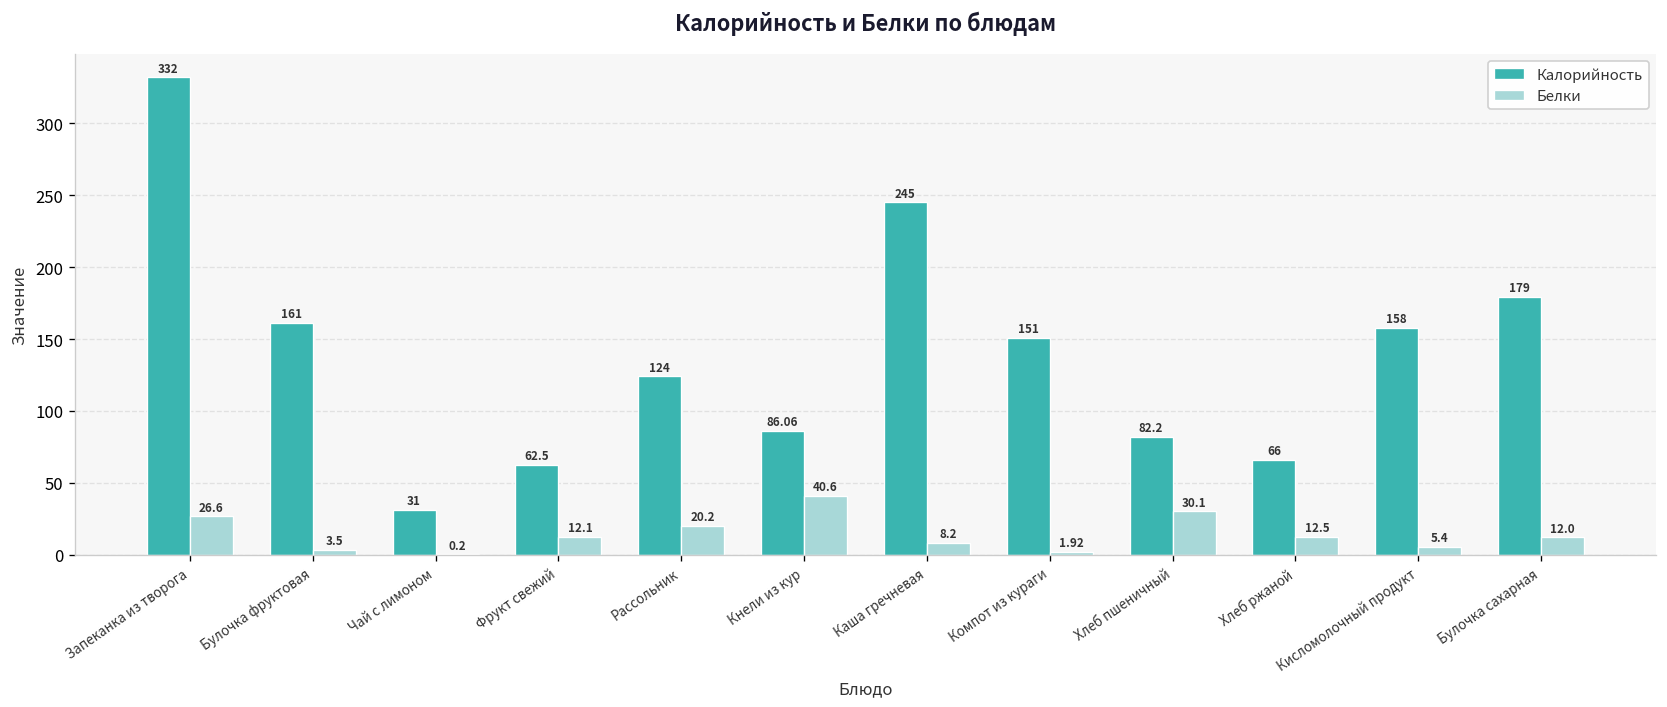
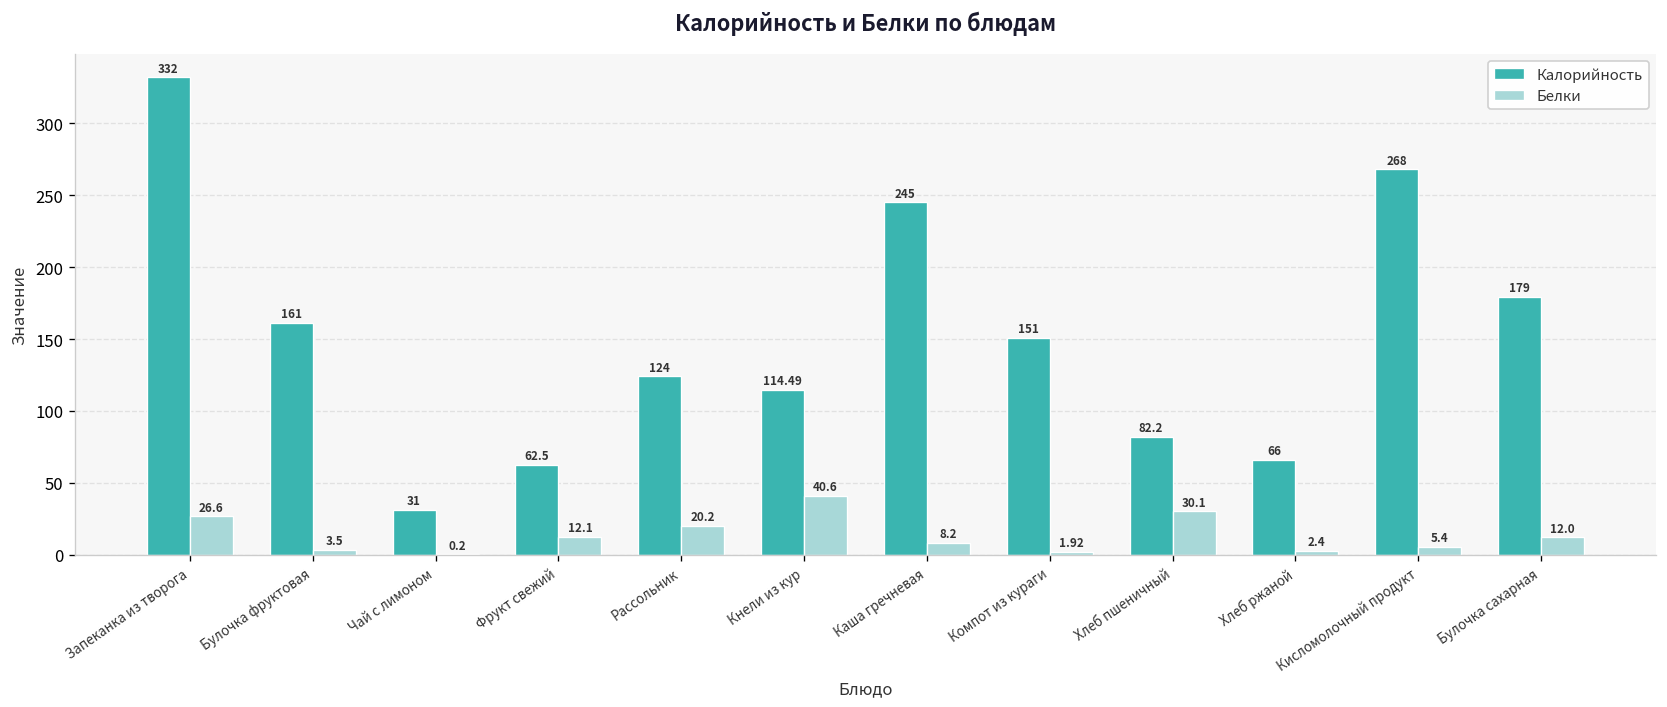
  {
    "Калорийность": {
      "Запеканка из творога": 332,
      "Булочка фруктовая": 161,
      "Чай с лимоном": 31,
      "Фрукт свежий": 62.5,
      "Рассольник": 124,
-     "Кнели из кур": 86.06,
+     "Кнели из кур": 114.49,
      "Каша гречневая": 245,
      "Компот из кураги": 151,
      "Хлеб пшеничный": 82.2,
      "Хлеб ржаной": 66,
-     "Кисломолочный продукт": 158,
+     "Кисломолочный продукт": 268,
      "Булочка сахарная": 179
    },
    "Белки": {
      "Запеканка из творога": 26.6,
      "Булочка фруктовая": 3.5,
      "Чай с лимоном": 0.2,
      "Фрукт свежий": 12.1,
      "Рассольник": 20.2,
      "Кнели из кур": 40.6,
      "Каша гречневая": 8.2,
      "Компот из кураги": 1.92,
      "Хлеб пшеничный": 30.1,
-     "Хлеб ржаной": 12.5,
+     "Хлеб ржаной": 2.4,
      "Кисломолочный продукт": 5.4,
      "Булочка сахарная": 12.0
    }
  }
